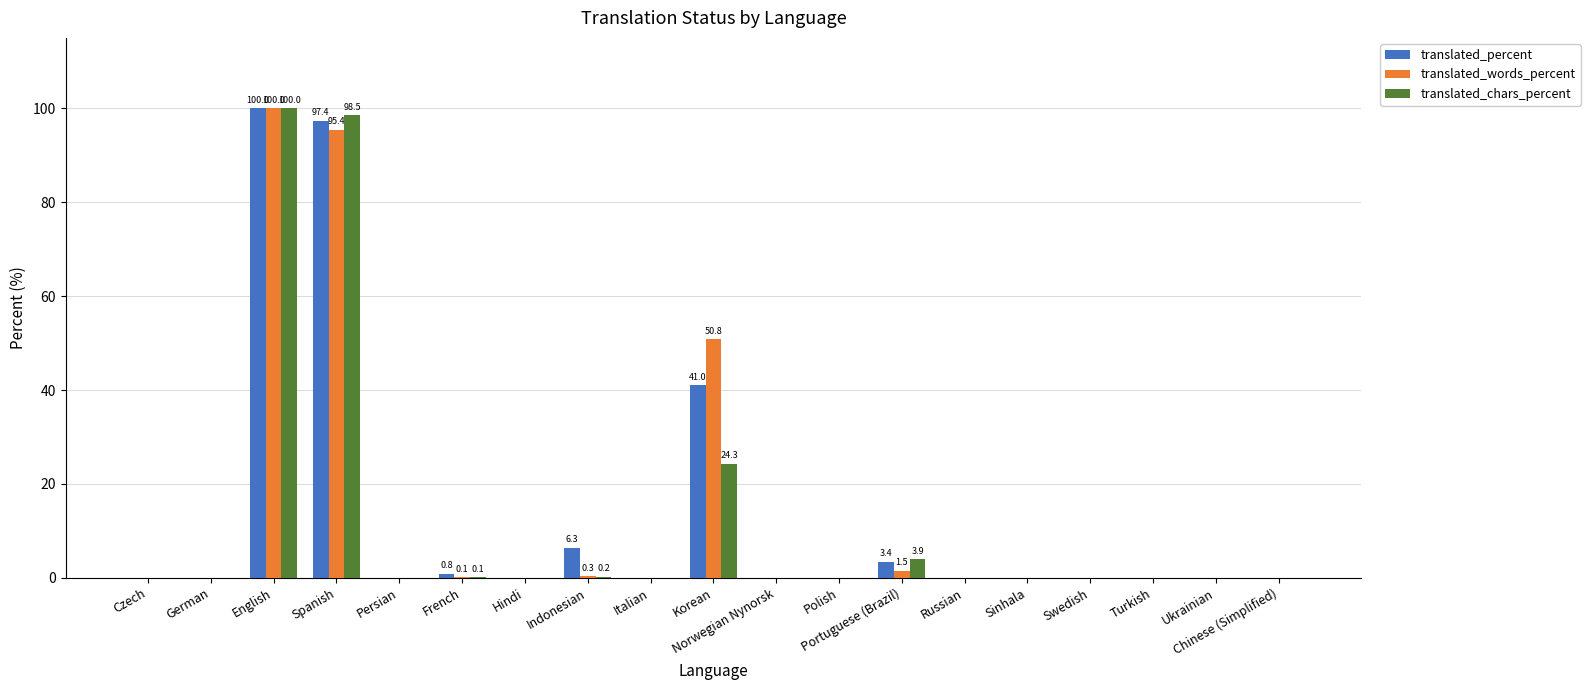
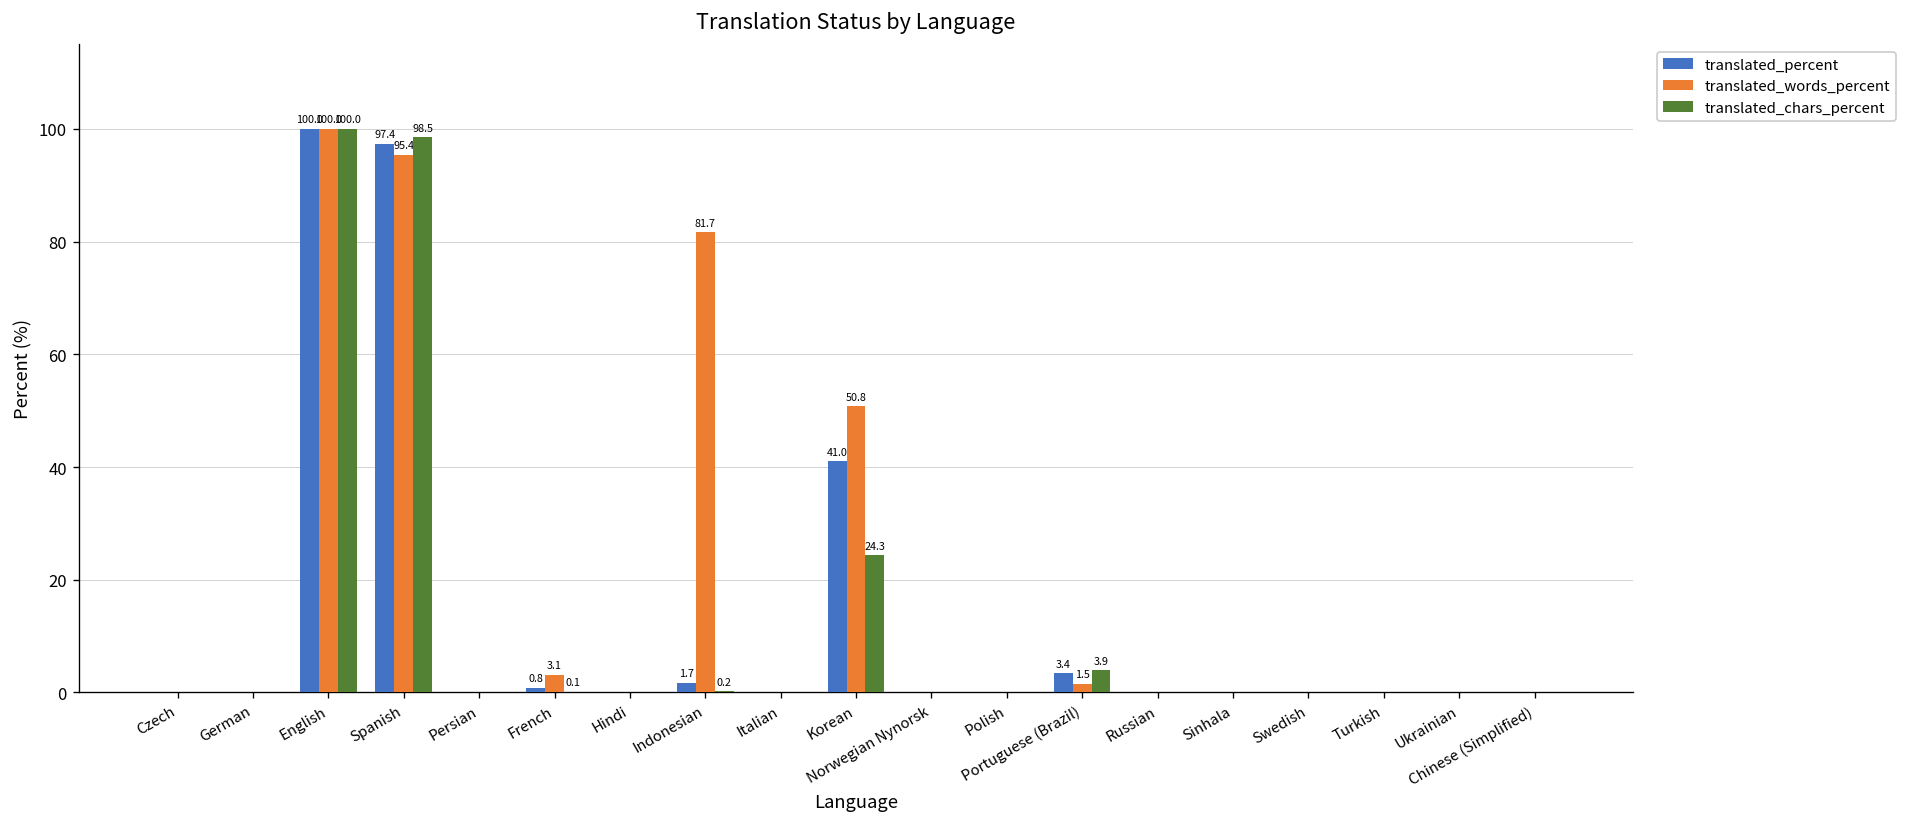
  {
    "translated_percent": {
      "Spanish": 97.4,
      "French": 0.8,
-     "Indonesian": 6.3,
+     "Indonesian": 1.7,
      "Korean": 41.0,
      "Portuguese (Brazil)": 3.4
    },
    "translated_words_percent": {
      "Spanish": 95.4,
-     "French": 0.1,
-     "Indonesian": 0.3,
+     "French": 3.1,
+     "Indonesian": 81.7,
      "Korean": 50.8,
      "Portuguese (Brazil)": 1.5
    },
    "translated_chars_percent": {
      "Spanish": 98.5,
      "French": 0.1,
      "Indonesian": 0.2,
      "Korean": 24.3,
      "Portuguese (Brazil)": 3.9
    }
  }
